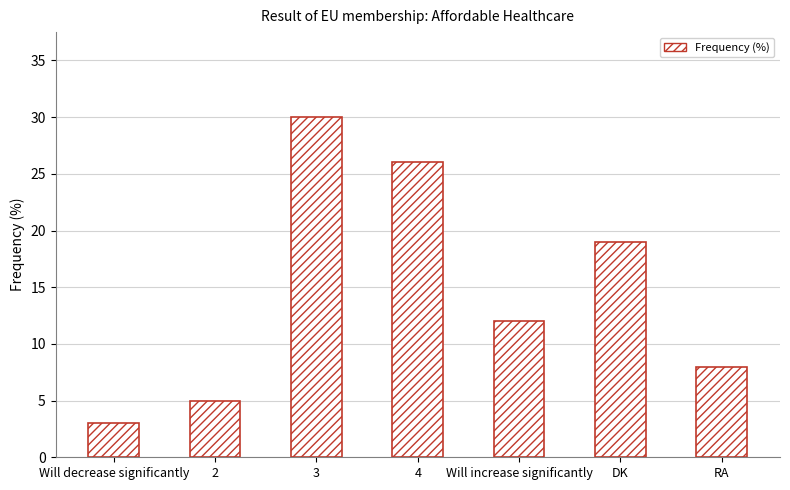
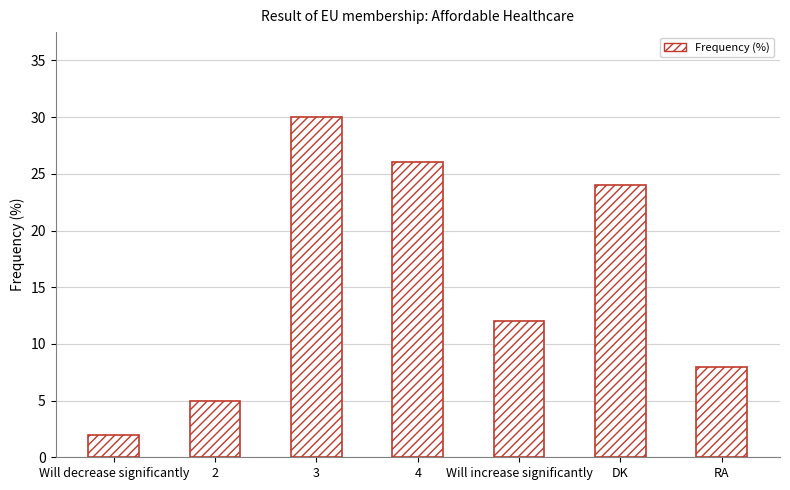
  {
-   "Will decrease significantly": 3,
+   "Will decrease significantly": 2,
    "2": 5,
    "3": 30,
    "4": 26,
    "Will increase significantly": 12,
-   "DK": 19,
+   "DK": 24,
    "RA": 8
  }
